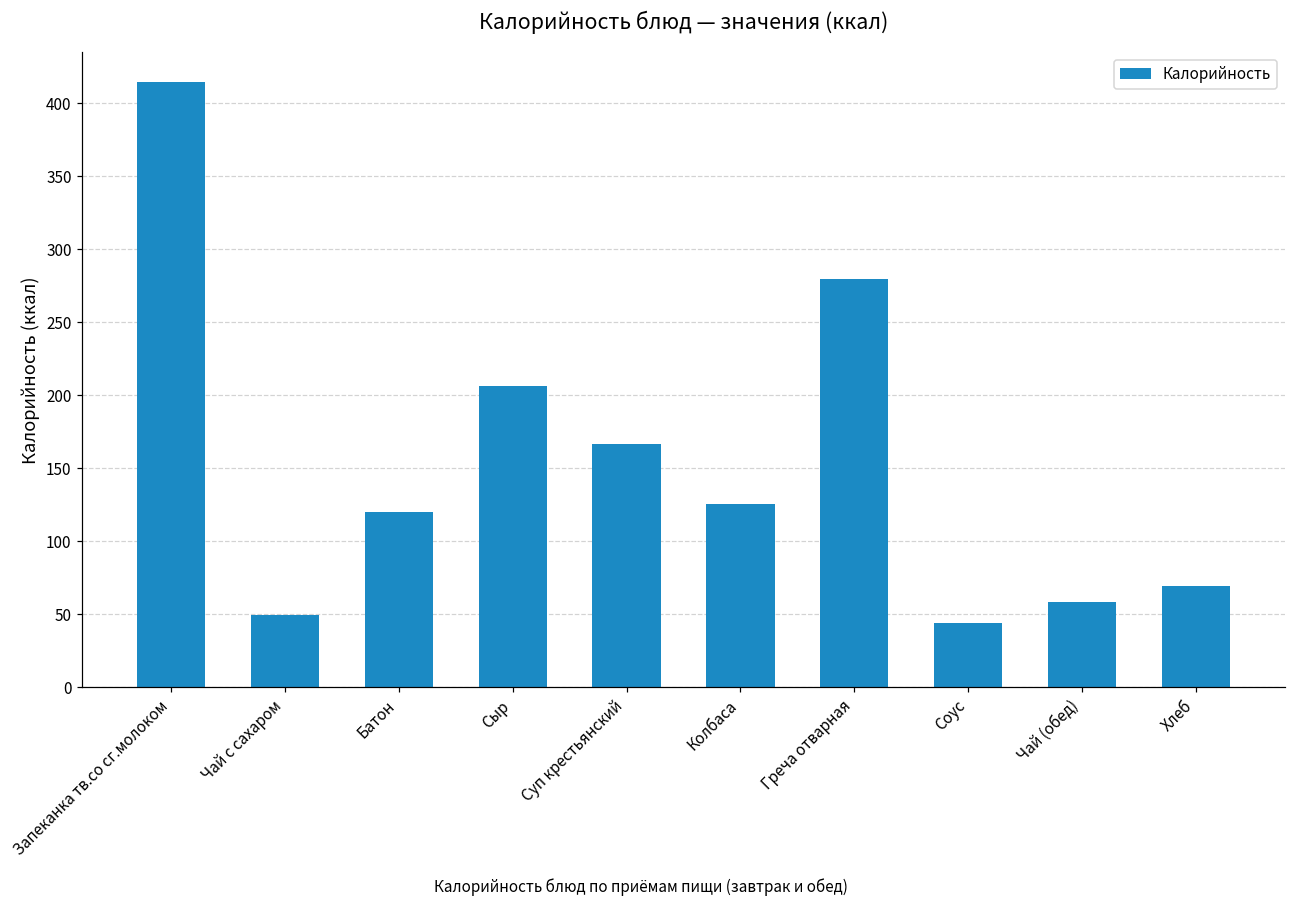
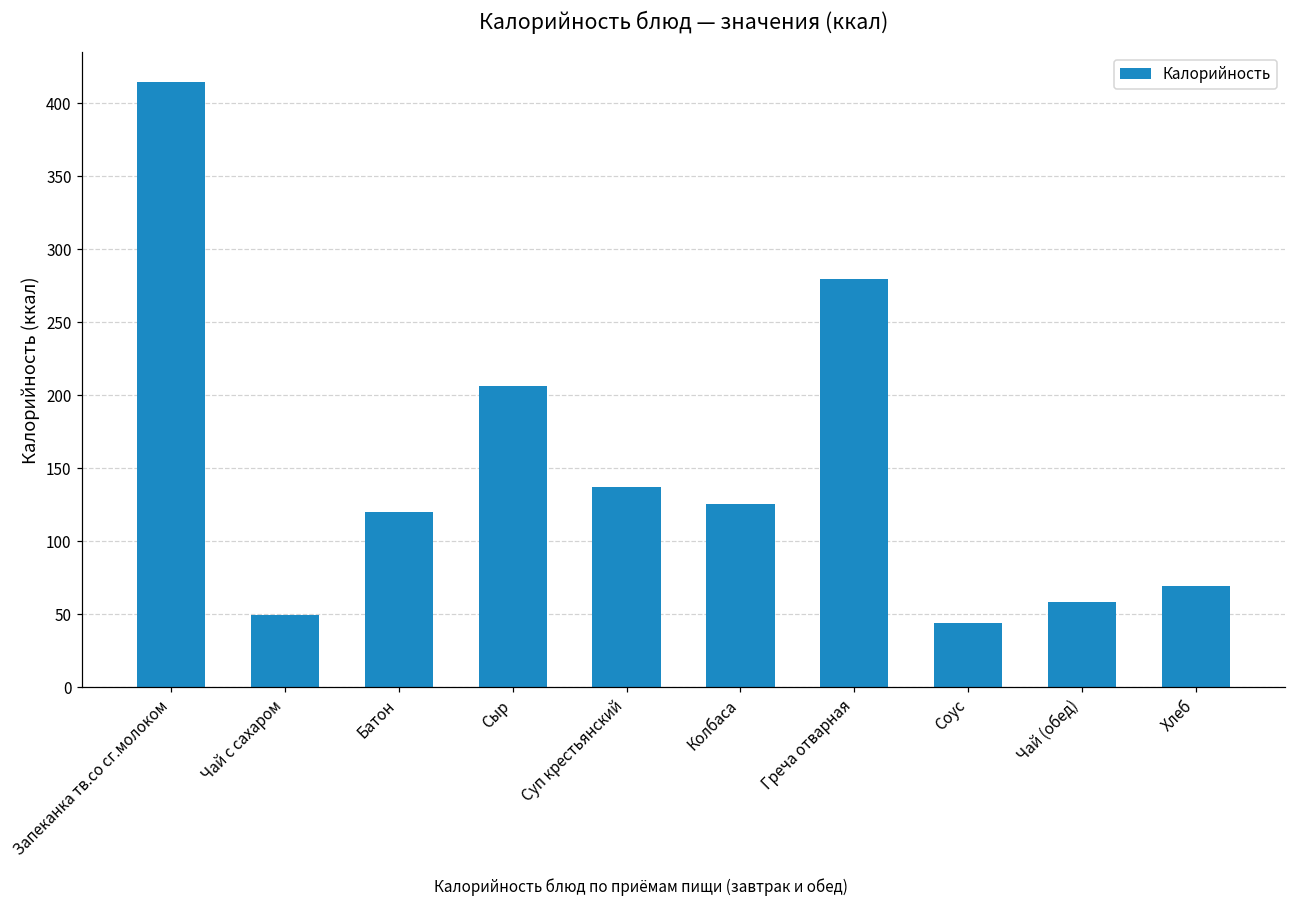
  {
    "Запеканка тв.со сг.молоком": 414,
    "Чай с сахаром": 49,
    "Батон": 120,
    "Сыр": 206,
-   "Суп крестьянский": 166,
+   "Суп крестьянский": 137,
    "Колбаса": 125,
    "Греча отварная": 279,
    "Соус": 44,
    "Чай (обед)": 58,
    "Хлеб": 69
  }
